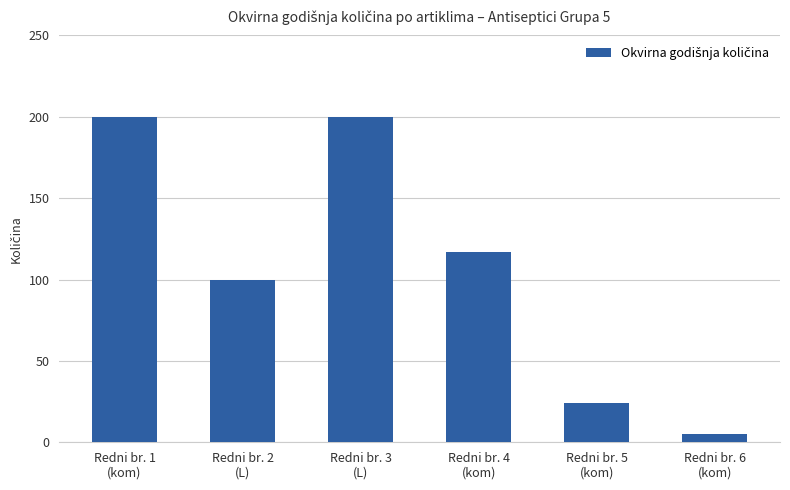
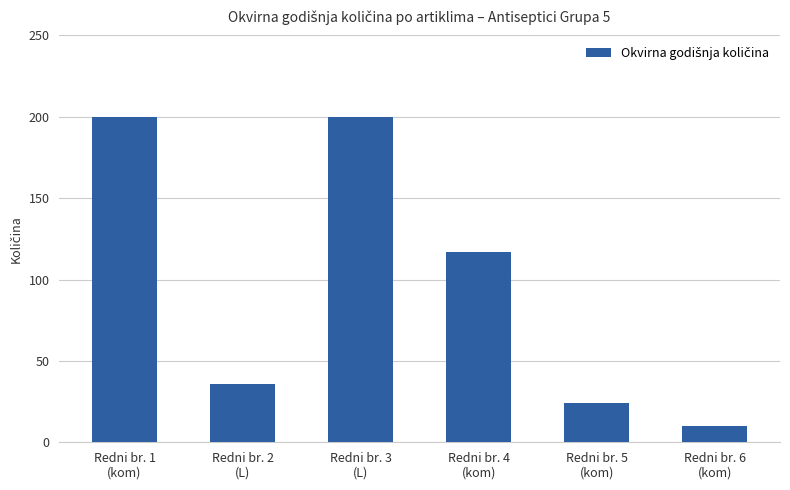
  {
    "Redni br. 1 (kom)": 200,
-   "Redni br. 2 (L)": 100,
+   "Redni br. 2 (L)": 36,
    "Redni br. 3 (L)": 200,
    "Redni br. 4 (kom)": 117,
    "Redni br. 5 (kom)": 24,
-   "Redni br. 6 (kom)": 5
+   "Redni br. 6 (kom)": 10
  }
